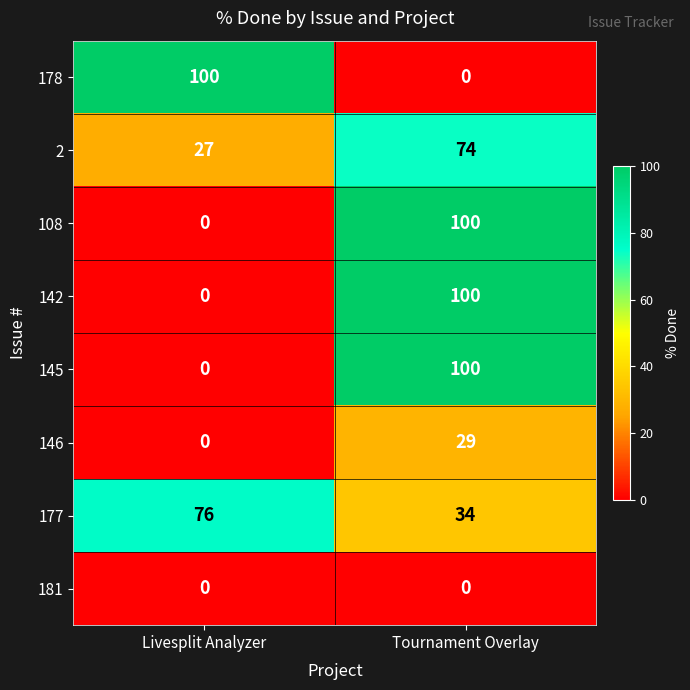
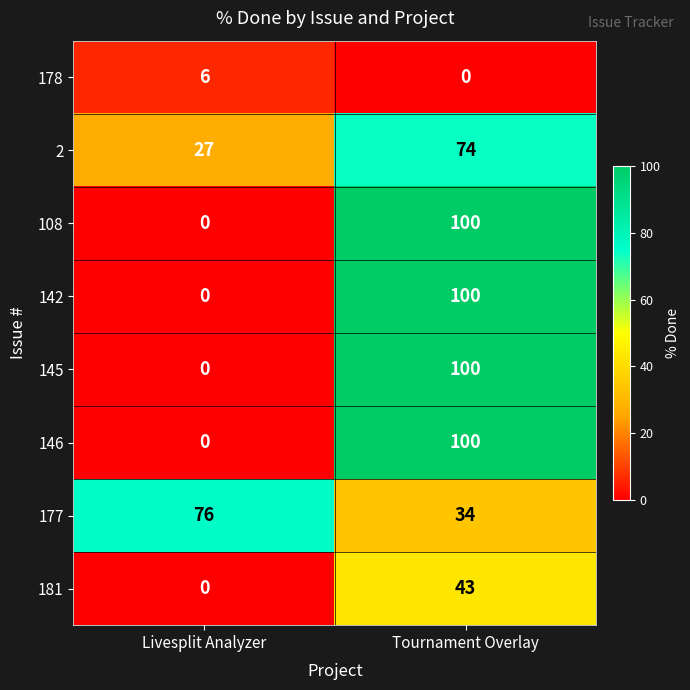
  {
    "178": {
-     "Livesplit Analyzer": 100,
+     "Livesplit Analyzer": 6,
      "Tournament Overlay": 0
    },
    "2": {
      "Livesplit Analyzer": 27,
      "Tournament Overlay": 74
    },
    "108": {
      "Livesplit Analyzer": 0,
      "Tournament Overlay": 100
    },
    "142": {
      "Livesplit Analyzer": 0,
      "Tournament Overlay": 100
    },
    "145": {
      "Livesplit Analyzer": 0,
      "Tournament Overlay": 100
    },
    "146": {
      "Livesplit Analyzer": 0,
-     "Tournament Overlay": 29
+     "Tournament Overlay": 100
    },
    "177": {
      "Livesplit Analyzer": 76,
      "Tournament Overlay": 34
    },
    "181": {
      "Livesplit Analyzer": 0,
-     "Tournament Overlay": 0
+     "Tournament Overlay": 43
    }
  }
